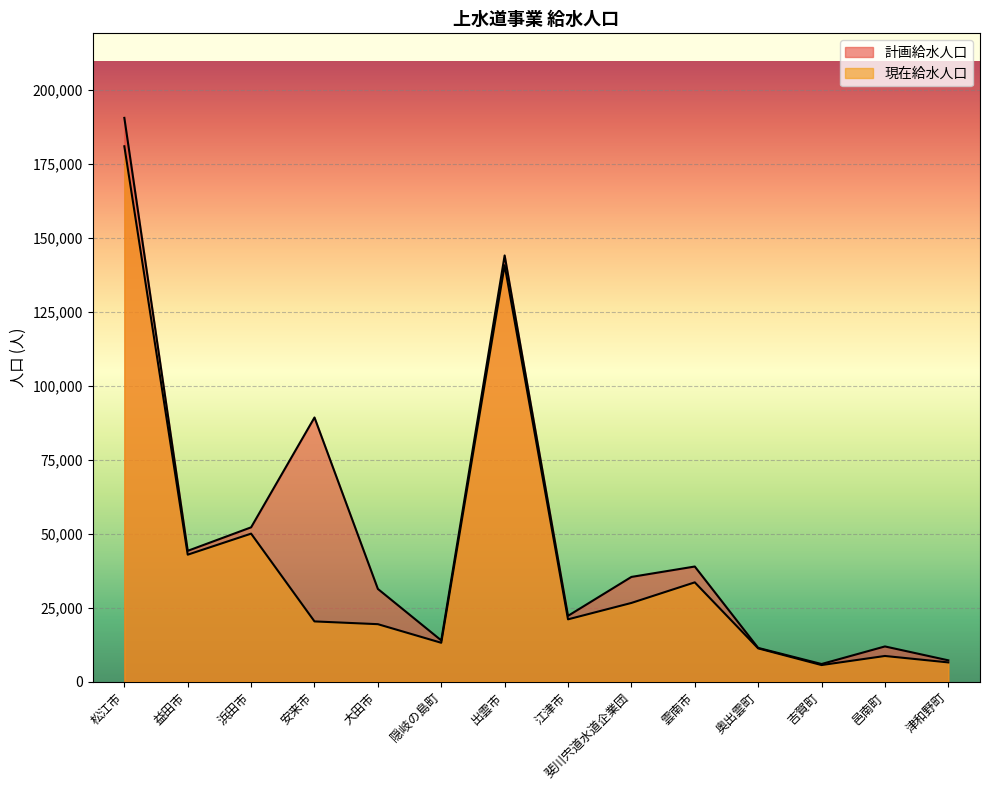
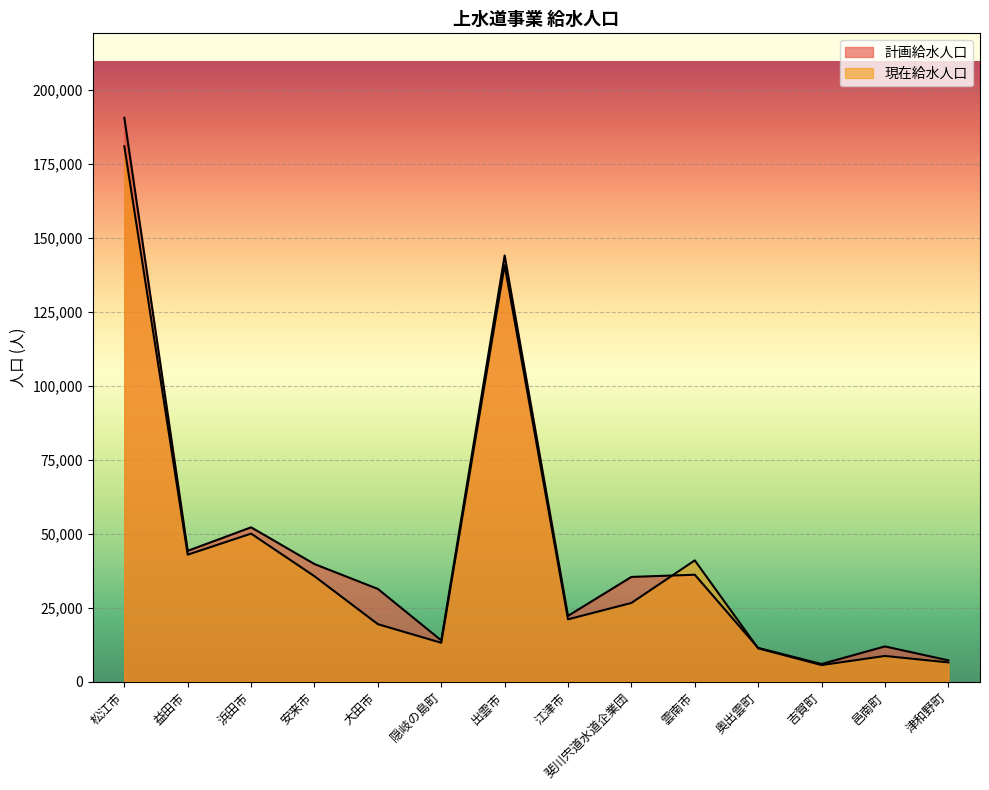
  {
    "計画給水人口": {
      "松江市": "191,000",
      "益田市": "44,000",
      "浜田市": "52,000",
-     "安来市": "89,000",
+     "安来市": "40,000",
      "大田市": "31,000",
      "出雲市": "144,000",
      "江津市": "22,000",
      "斐川宍道水道企業団": "35,000",
-     "雲南市": "39,000",
+     "雲南市": "36,000",
      "邑南町": "12,000"
    },
    "現在給水人口": {
      "松江市": "181,000",
      "益田市": "43,000",
      "浜田市": "50,000",
-     "安来市": "20,000",
+     "安来市": "36,000",
      "大田市": "19,000",
      "出雲市": "141,000",
      "江津市": "21,000",
      "斐川宍道水道企業団": "27,000",
-     "雲南市": "34,000",
+     "雲南市": "41,000",
      "邑南町": "9,000"
    }
  }
